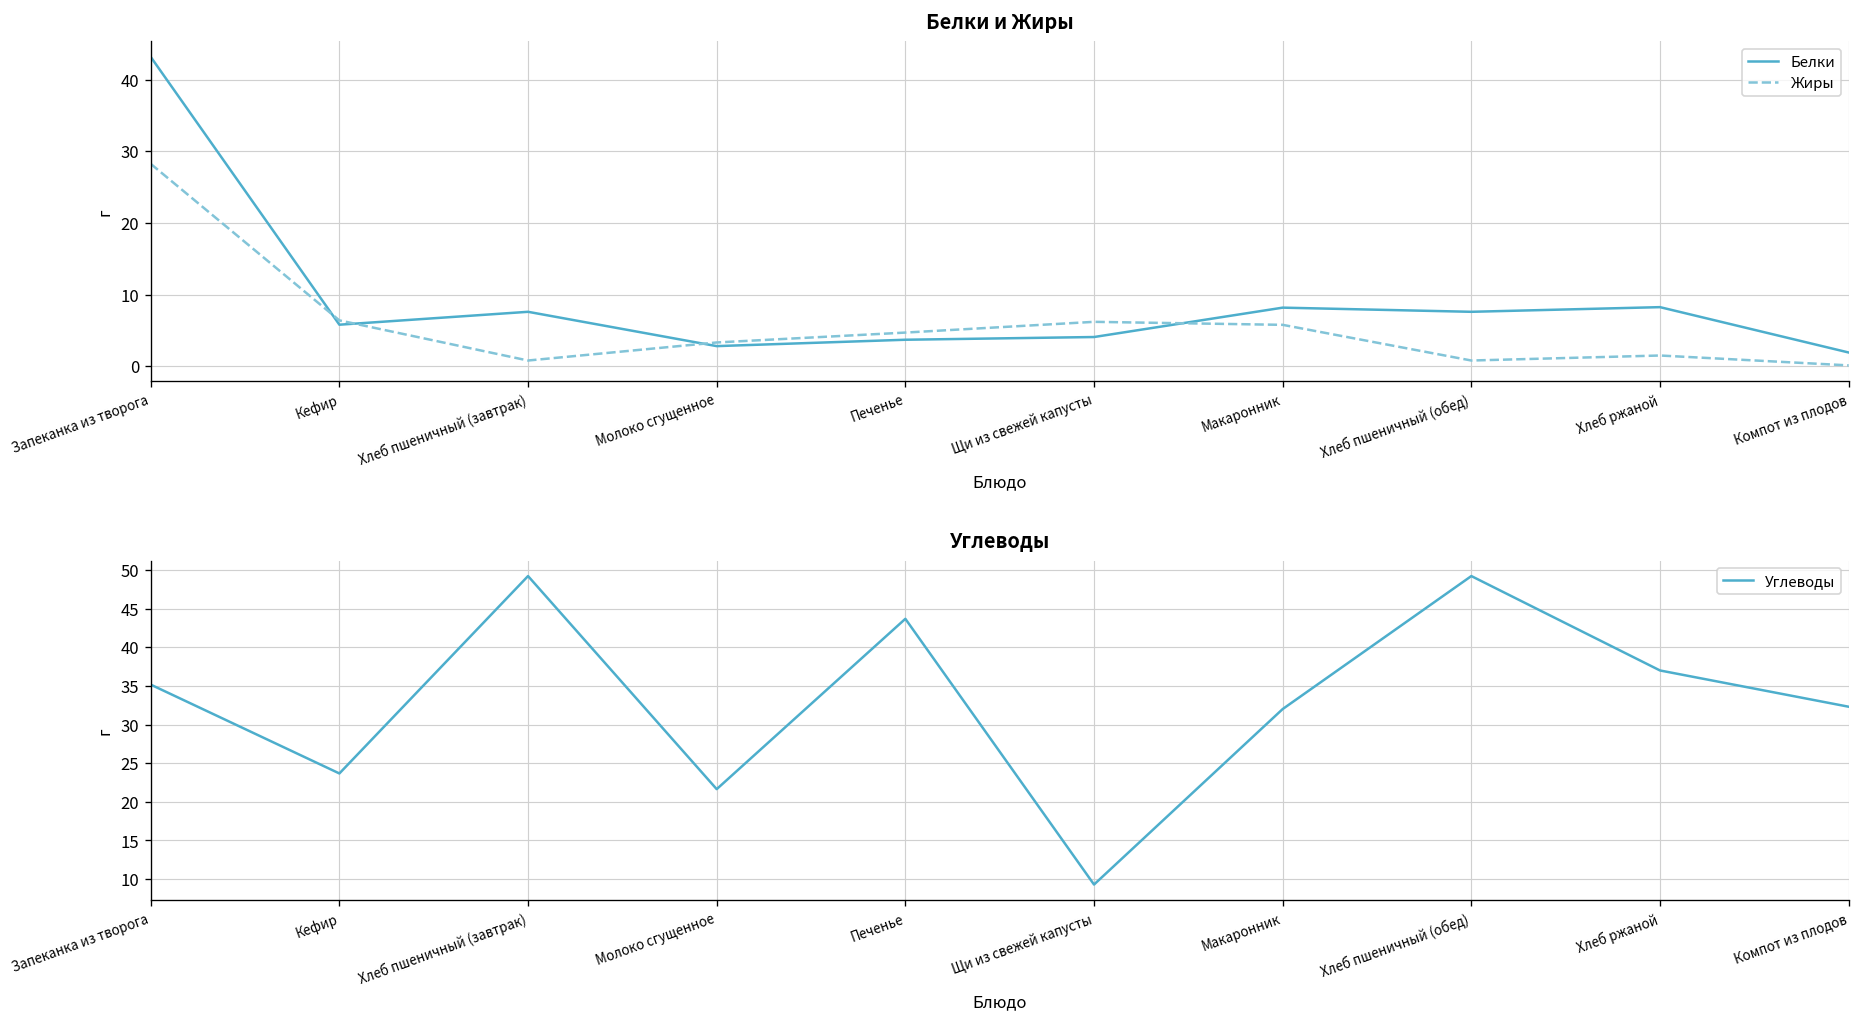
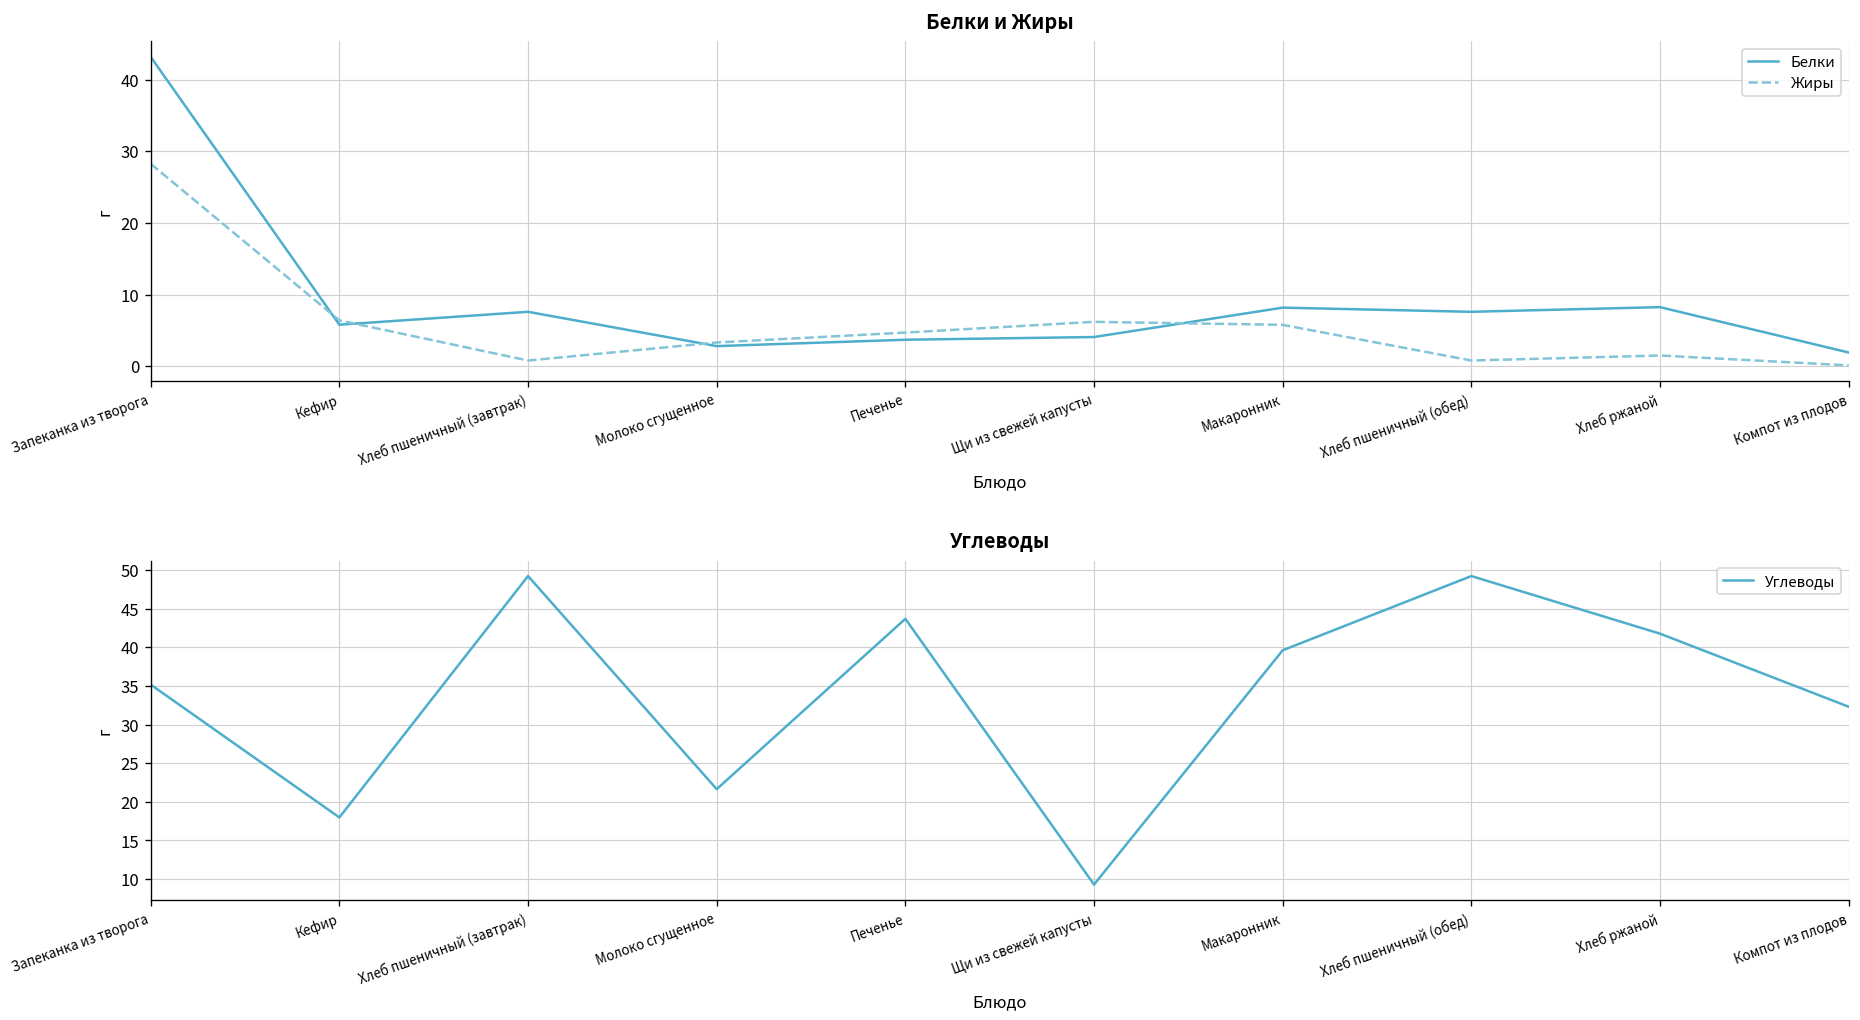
  {
    "Углеводы": {
      "Запеканка из творога": 35,
-     "Кефир": 24,
+     "Кефир": 18,
      "Хлеб пшеничный (завтрак)": 49,
      "Молоко сгущенное": 22,
      "Печенье": 44,
      "Щи из свежей капусты": 9,
-     "Макаронник": 32,
+     "Макаронник": 40,
      "Хлеб пшеничный (обед)": 49,
-     "Хлеб ржаной": 37,
+     "Хлеб ржаной": 42,
      "Компот из плодов": 32
    }
  }
